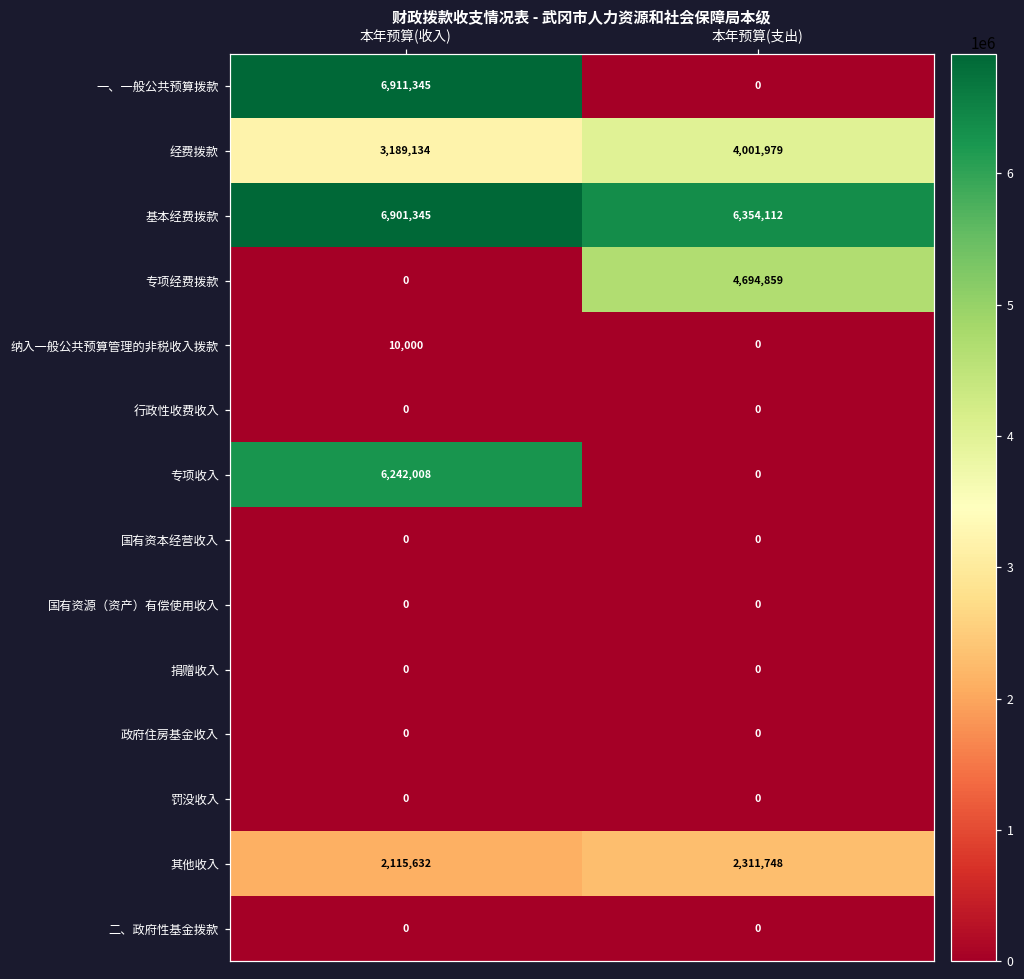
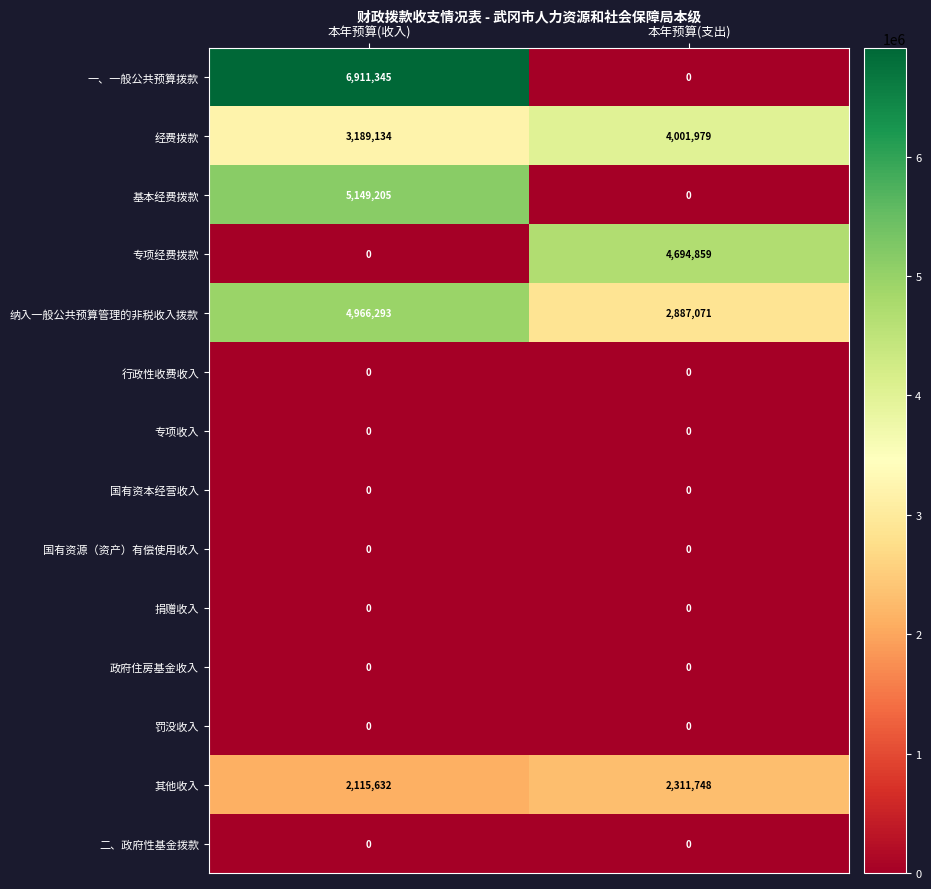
  {
    "一、一般公共预算拨款": {
      "本年预算(收入)": "6,911,345",
      "本年预算(支出)": "0"
    },
    "经费拨款": {
      "本年预算(收入)": "3,189,134",
      "本年预算(支出)": "4,001,979"
    },
    "基本经费拨款": {
-     "本年预算(收入)": "6,901,345",
-     "本年预算(支出)": "6,354,112"
+     "本年预算(收入)": "5,149,205",
+     "本年预算(支出)": "0"
    },
    "专项经费拨款": {
      "本年预算(收入)": "0",
      "本年预算(支出)": "4,694,859"
    },
    "纳入一般公共预算管理的非税收入拨款": {
-     "本年预算(收入)": "10,000",
-     "本年预算(支出)": "0"
+     "本年预算(收入)": "4,966,293",
+     "本年预算(支出)": "2,887,071"
    },
    "行政性收费收入": {
      "本年预算(收入)": "0",
      "本年预算(支出)": "0"
    },
    "专项收入": {
-     "本年预算(收入)": "6,242,008",
+     "本年预算(收入)": "0",
      "本年预算(支出)": "0"
    },
    "国有资本经营收入": {
      "本年预算(收入)": "0",
      "本年预算(支出)": "0"
    },
    "国有资源（资产）有偿使用收入": {
      "本年预算(收入)": "0",
      "本年预算(支出)": "0"
    },
    "捐赠收入": {
      "本年预算(收入)": "0",
      "本年预算(支出)": "0"
    },
    "政府住房基金收入": {
      "本年预算(收入)": "0",
      "本年预算(支出)": "0"
    },
    "罚没收入": {
      "本年预算(收入)": "0",
      "本年预算(支出)": "0"
    },
    "其他收入": {
      "本年预算(收入)": "2,115,632",
      "本年预算(支出)": "2,311,748"
    },
    "二、政府性基金拨款": {
      "本年预算(收入)": "0",
      "本年预算(支出)": "0"
    }
  }
